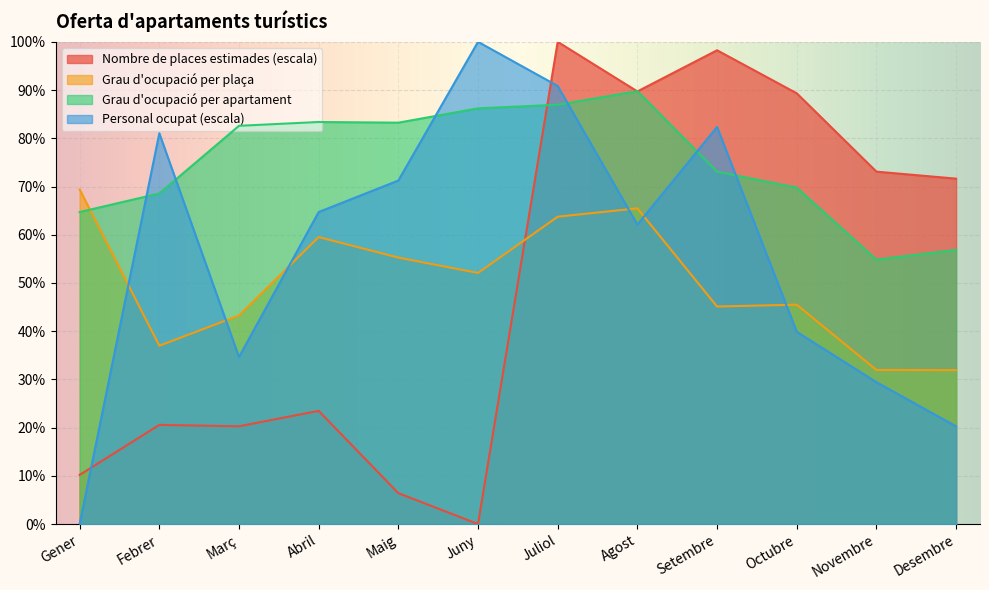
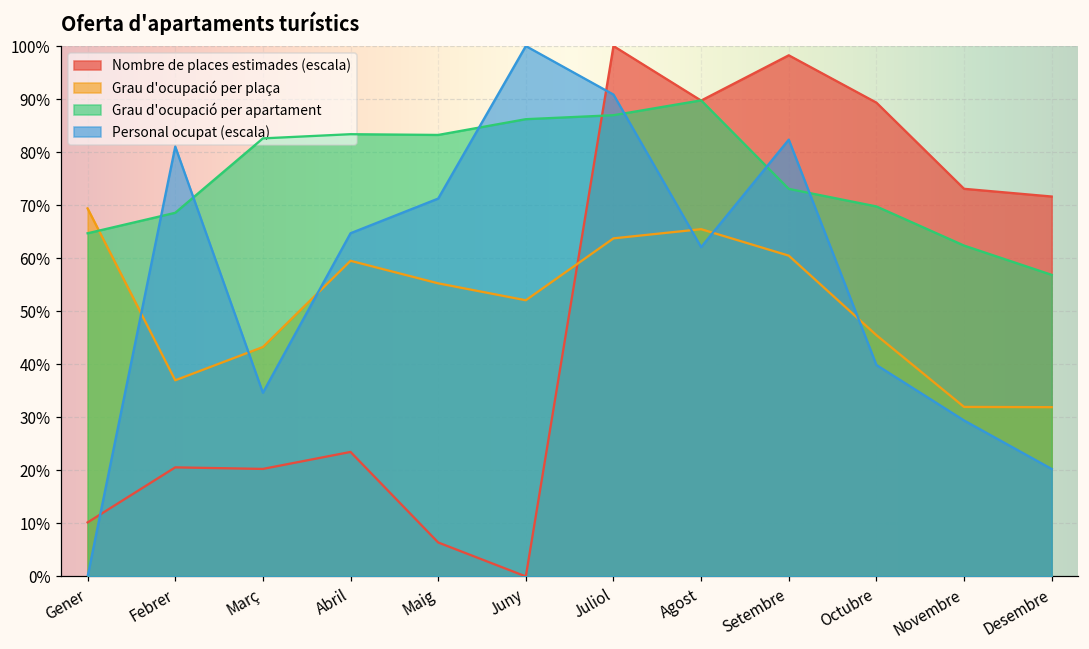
  {
    "Nombre de places estimades (escala)": {
      "Gener": "10%",
      "Febrer": "21%",
      "Març": "20%",
      "Abril": "23%",
      "Maig": "6%",
      "Juny": "0%",
      "Juliol": "100%",
      "Setembre": "98%",
      "Octubre": "89%",
      "Novembre": "73%",
      "Desembre": "72%"
    },
    "Grau d'ocupació per plaça": {
      "Gener": "69%",
      "Febrer": "37%",
      "Març": "43%",
      "Abril": "60%",
      "Maig": "55%",
      "Juny": "52%",
      "Juliol": "64%",
      "Agost": "65%",
-     "Setembre": "45%",
+     "Setembre": "60%",
      "Octubre": "45%",
      "Novembre": "32%",
      "Desembre": "32%"
    },
    "Grau d'ocupació per apartament": {
      "Gener": "65%",
      "Febrer": "69%",
      "Maig": "83%",
      "Juny": "86%",
      "Juliol": "87%",
      "Setembre": "73%",
      "Octubre": "70%",
-     "Novembre": "55%",
+     "Novembre": "62%",
      "Desembre": "57%"
    },
    "Personal ocupat (escala)": {
      "Gener": "0%",
      "Febrer": "81%",
      "Març": "35%",
      "Abril": "65%",
      "Maig": "71%",
      "Juny": "100%",
      "Juliol": "91%",
      "Agost": "62%",
      "Setembre": "82%",
      "Octubre": "40%",
      "Novembre": "29%",
      "Desembre": "20%"
    }
  }
